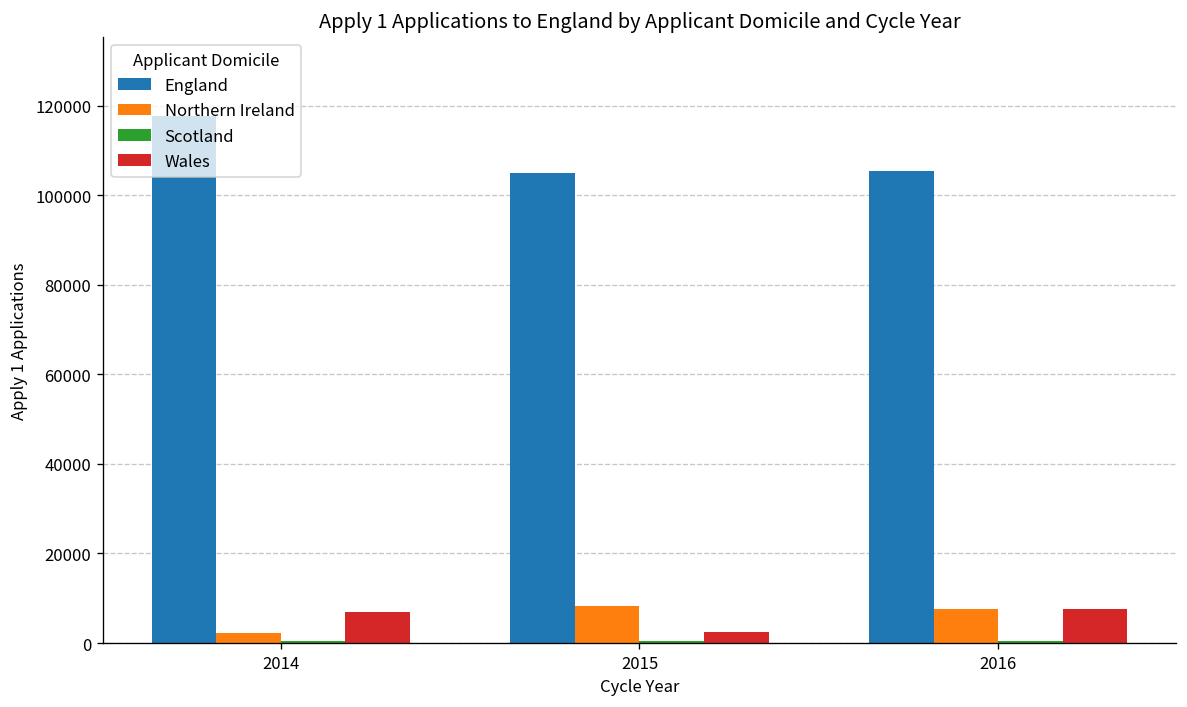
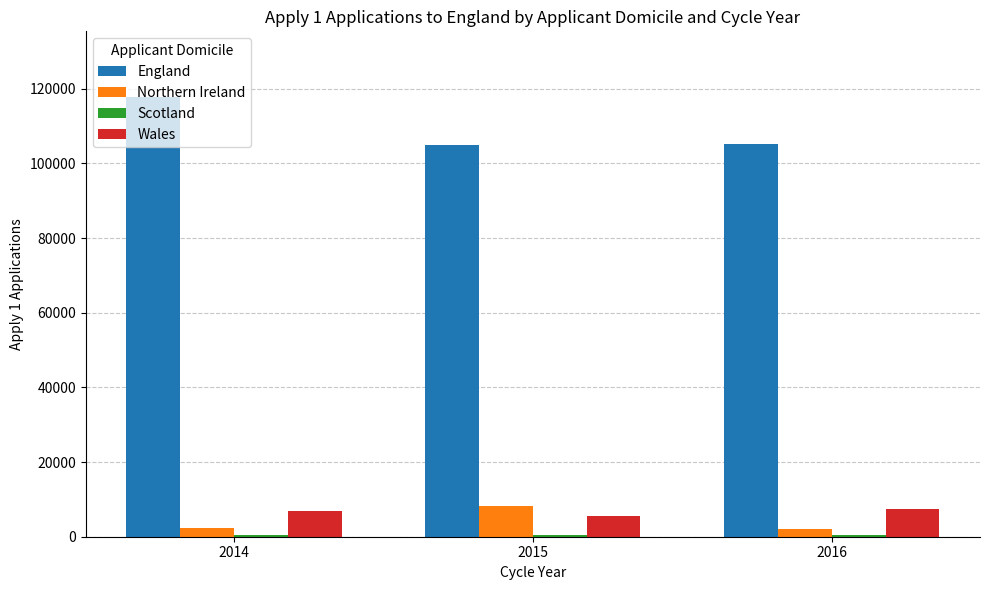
  {
    "England": {
      "2015": 105000,
      "2016": 105000
    },
    "Northern Ireland": {
      "2014": 2000,
      "2015": 8000,
-     "2016": 8000
+     "2016": 2000
    },
    "Wales": {
      "2014": 7000,
-     "2015": 2000,
+     "2015": 6000,
      "2016": 8000
    }
  }
